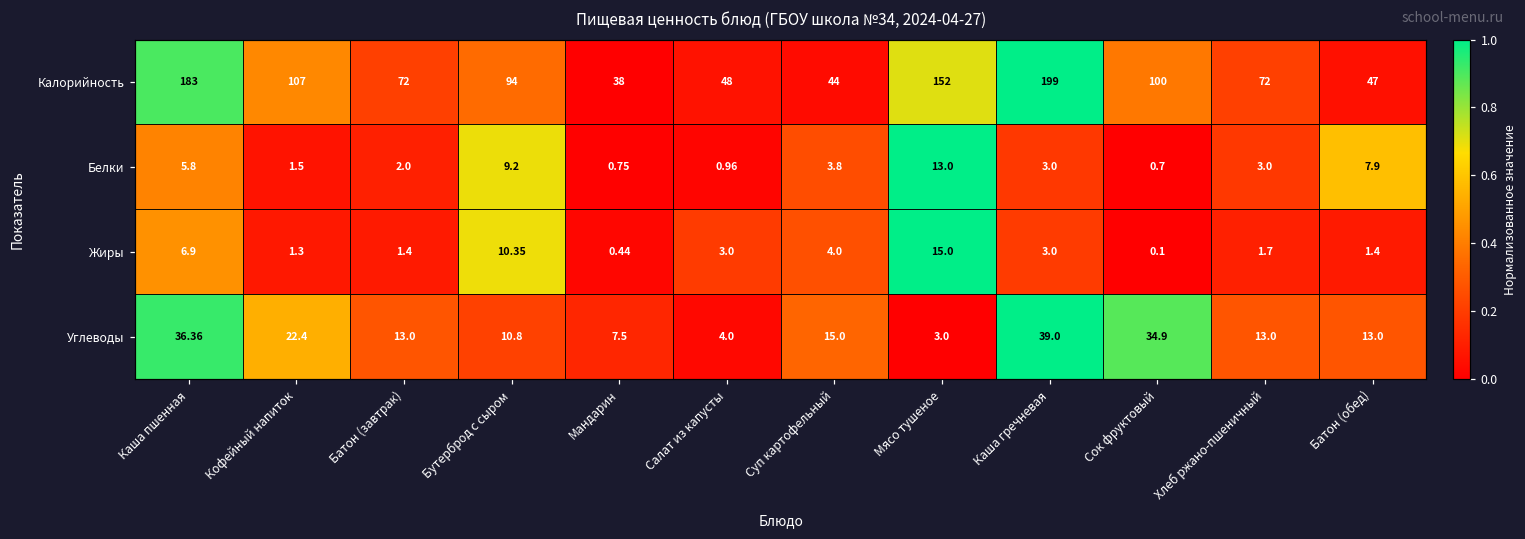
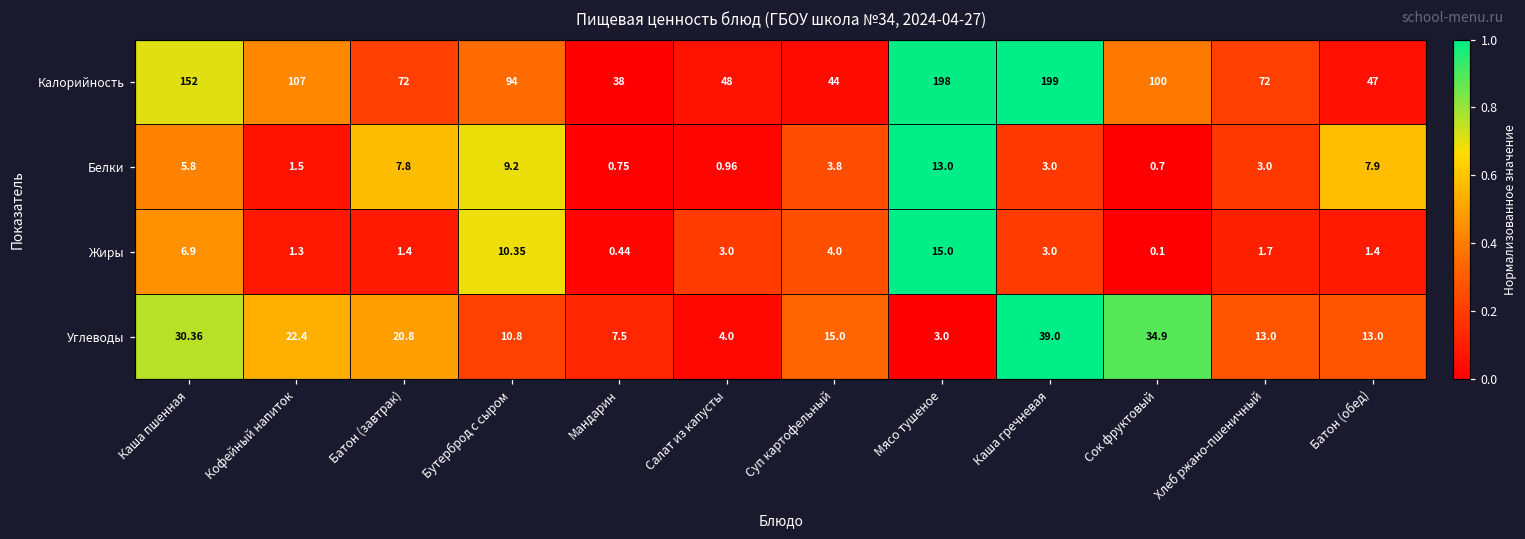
  {
    "Калорийность": {
-     "Каша пшенная": 183,
+     "Каша пшенная": 152,
      "Кофейный напиток": 107,
      "Батон (завтрак)": 72,
      "Бутерброд с сыром": 94,
      "Мандарин": 38,
      "Салат из капусты": 48,
      "Суп картофельный": 44,
-     "Мясо тушеное": 152,
+     "Мясо тушеное": 198,
      "Каша гречневая": 199,
      "Сок фруктовый": 100,
      "Хлеб ржано-пшеничный": 72,
      "Батон (обед)": 47
    },
    "Белки": {
      "Каша пшенная": 5.8,
      "Кофейный напиток": 1.5,
-     "Батон (завтрак)": 2.0,
+     "Батон (завтрак)": 7.8,
      "Бутерброд с сыром": 9.2,
      "Мандарин": 0.75,
      "Салат из капусты": 0.96,
      "Суп картофельный": 3.8,
      "Мясо тушеное": 13.0,
      "Каша гречневая": 3.0,
      "Сок фруктовый": 0.7,
      "Хлеб ржано-пшеничный": 3.0,
      "Батон (обед)": 7.9
    },
    "Жиры": {
      "Каша пшенная": 6.9,
      "Кофейный напиток": 1.3,
      "Батон (завтрак)": 1.4,
      "Бутерброд с сыром": 10.35,
      "Мандарин": 0.44,
      "Салат из капусты": 3.0,
      "Суп картофельный": 4.0,
      "Мясо тушеное": 15.0,
      "Каша гречневая": 3.0,
      "Сок фруктовый": 0.1,
      "Хлеб ржано-пшеничный": 1.7,
      "Батон (обед)": 1.4
    },
    "Углеводы": {
-     "Каша пшенная": 36.36,
+     "Каша пшенная": 30.36,
      "Кофейный напиток": 22.4,
-     "Батон (завтрак)": 13.0,
+     "Батон (завтрак)": 20.8,
      "Бутерброд с сыром": 10.8,
      "Мандарин": 7.5,
      "Салат из капусты": 4.0,
      "Суп картофельный": 15.0,
      "Мясо тушеное": 3.0,
      "Каша гречневая": 39.0,
      "Сок фруктовый": 34.9,
      "Хлеб ржано-пшеничный": 13.0,
      "Батон (обед)": 13.0
    }
  }
